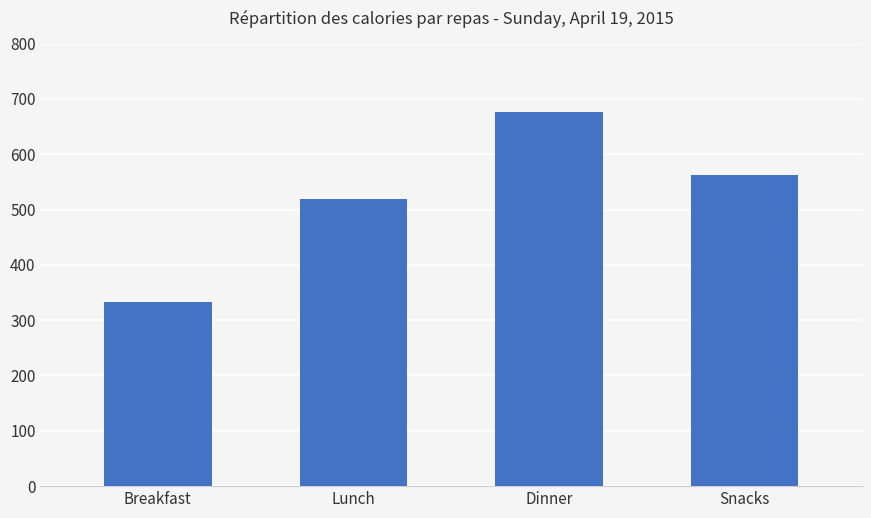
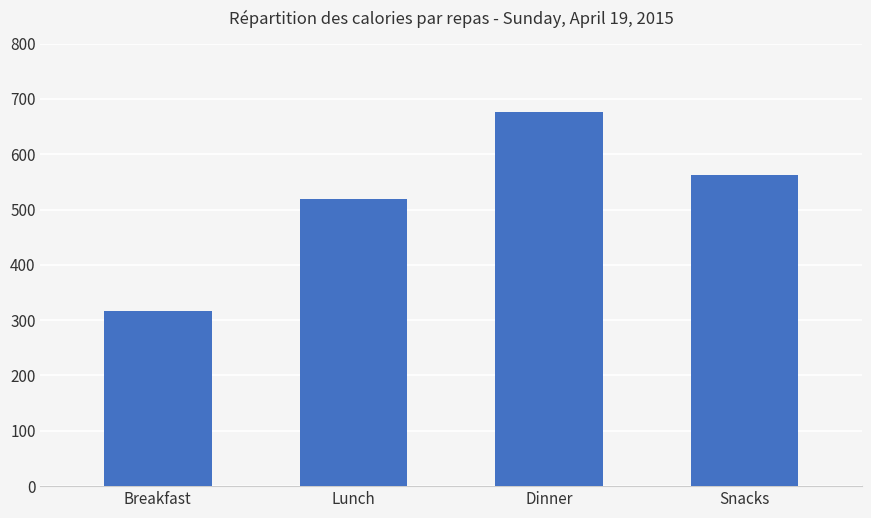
  {
-   "Breakfast": 330,
+   "Breakfast": 320,
    "Lunch": 520,
    "Dinner": 680,
    "Snacks": 560
  }
